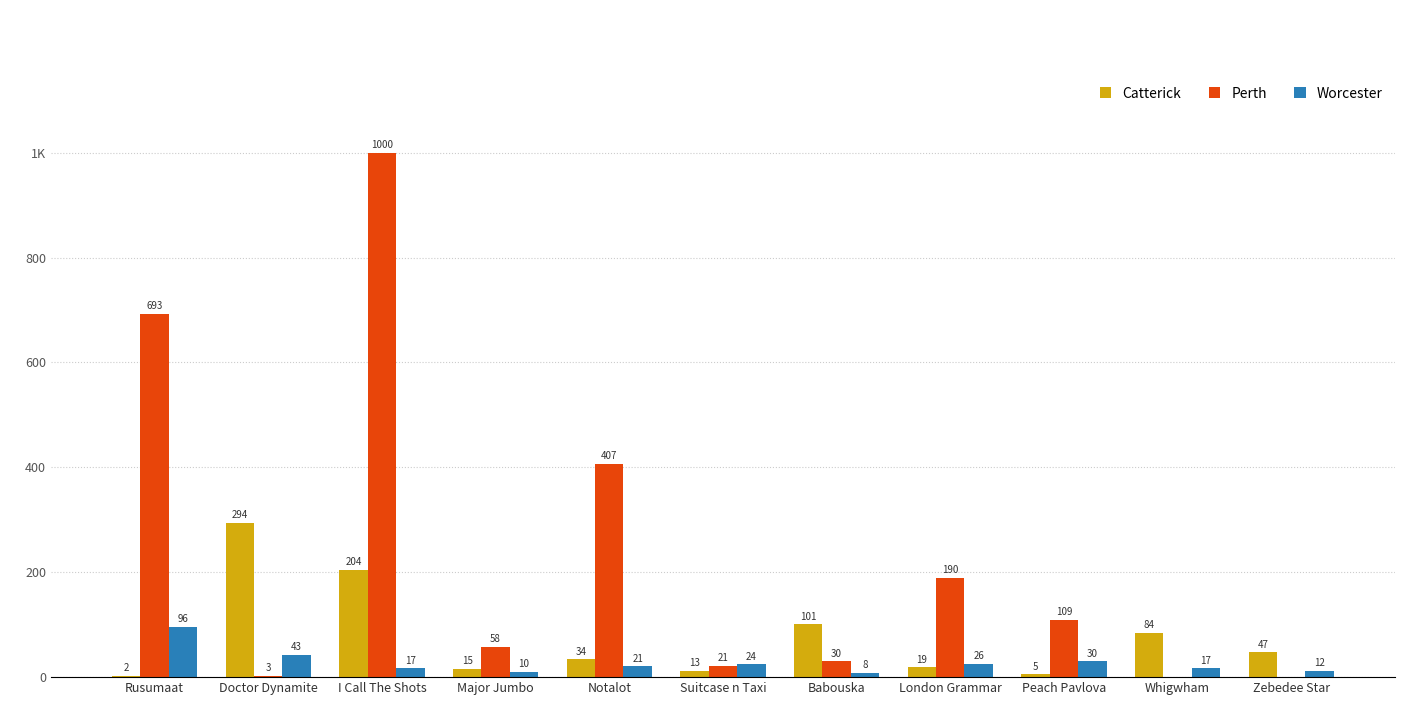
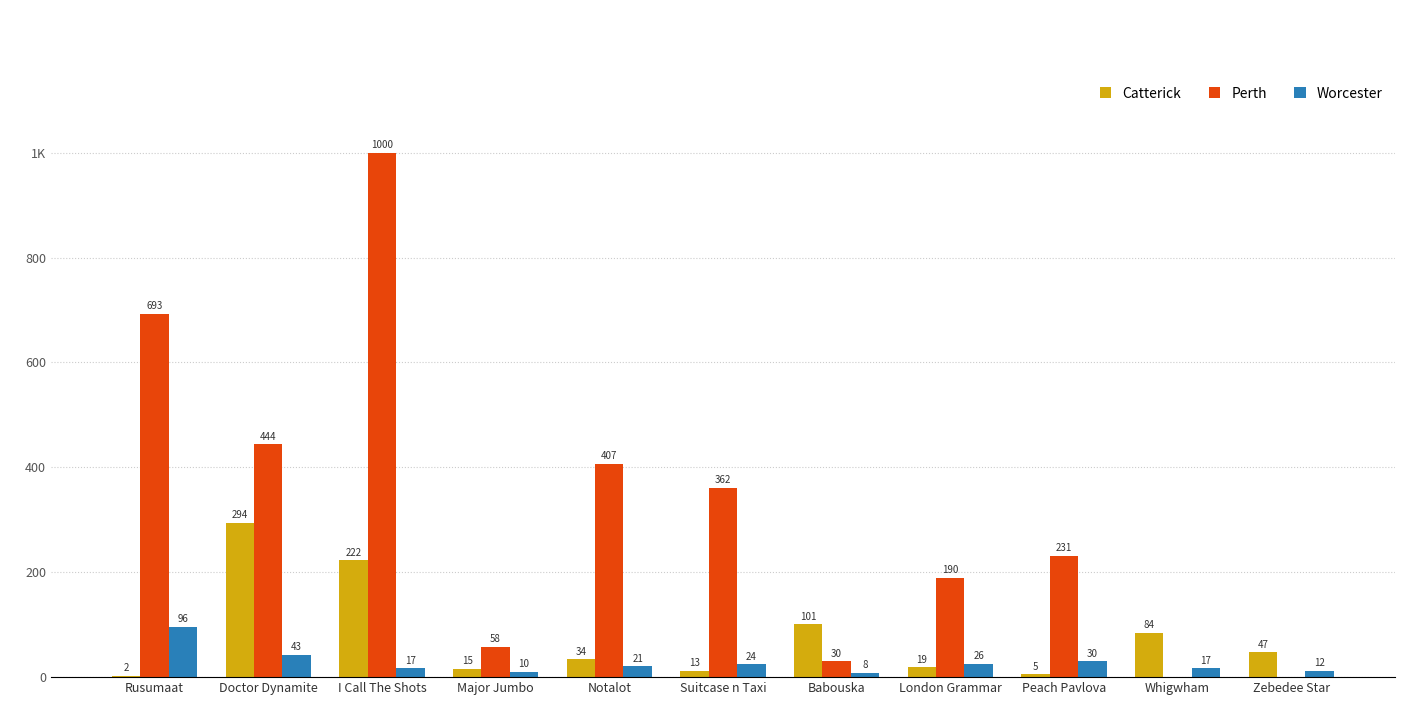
  {
    "Catterick": {
      "Rusumaat": 2,
      "Doctor Dynamite": 294,
-     "I Call The Shots": 204,
+     "I Call The Shots": 222,
      "Major Jumbo": 15,
      "Notalot": 34,
      "Suitcase n Taxi": 13,
      "Babouska": 101,
      "London Grammar": 19,
      "Peach Pavlova": 5,
      "Whigwham": 84,
      "Zebedee Star": 47
    },
    "Perth": {
      "Rusumaat": 693,
-     "Doctor Dynamite": 3,
+     "Doctor Dynamite": 444,
      "I Call The Shots": 1000,
      "Major Jumbo": 58,
      "Notalot": 407,
-     "Suitcase n Taxi": 21,
+     "Suitcase n Taxi": 362,
      "Babouska": 30,
      "London Grammar": 190,
-     "Peach Pavlova": 109
+     "Peach Pavlova": 231
    },
    "Worcester": {
      "Rusumaat": 96,
      "Doctor Dynamite": 43,
      "I Call The Shots": 17,
      "Major Jumbo": 10,
      "Notalot": 21,
      "Suitcase n Taxi": 24,
      "Babouska": 8,
      "London Grammar": 26,
      "Peach Pavlova": 30,
      "Whigwham": 17,
      "Zebedee Star": 12
    }
  }
